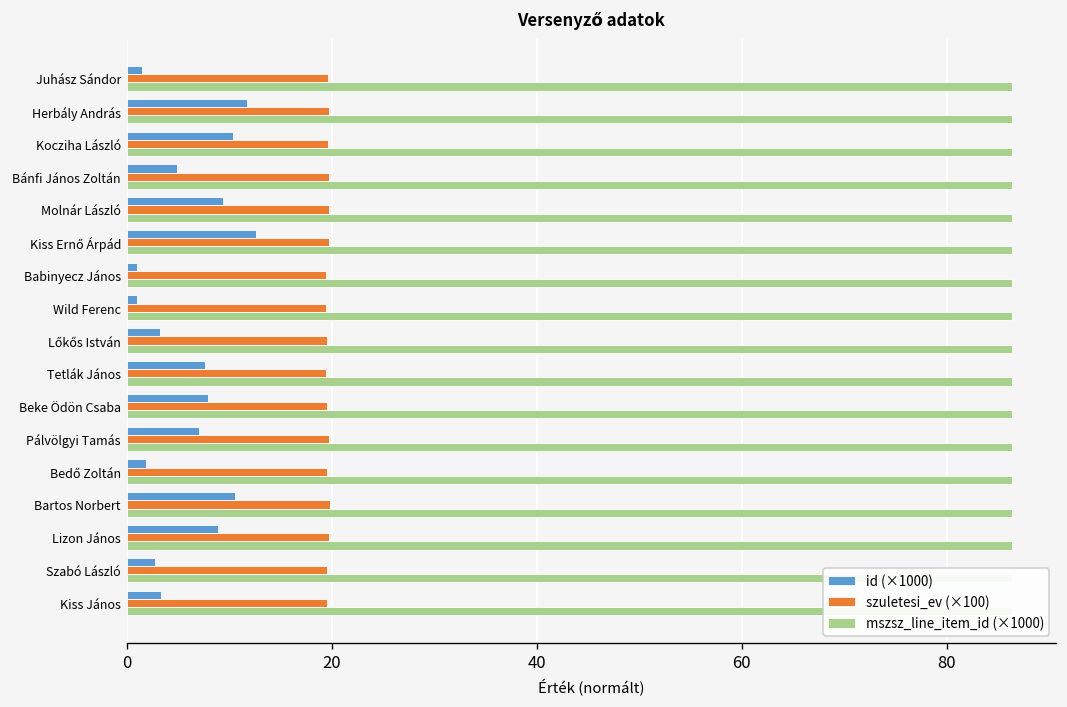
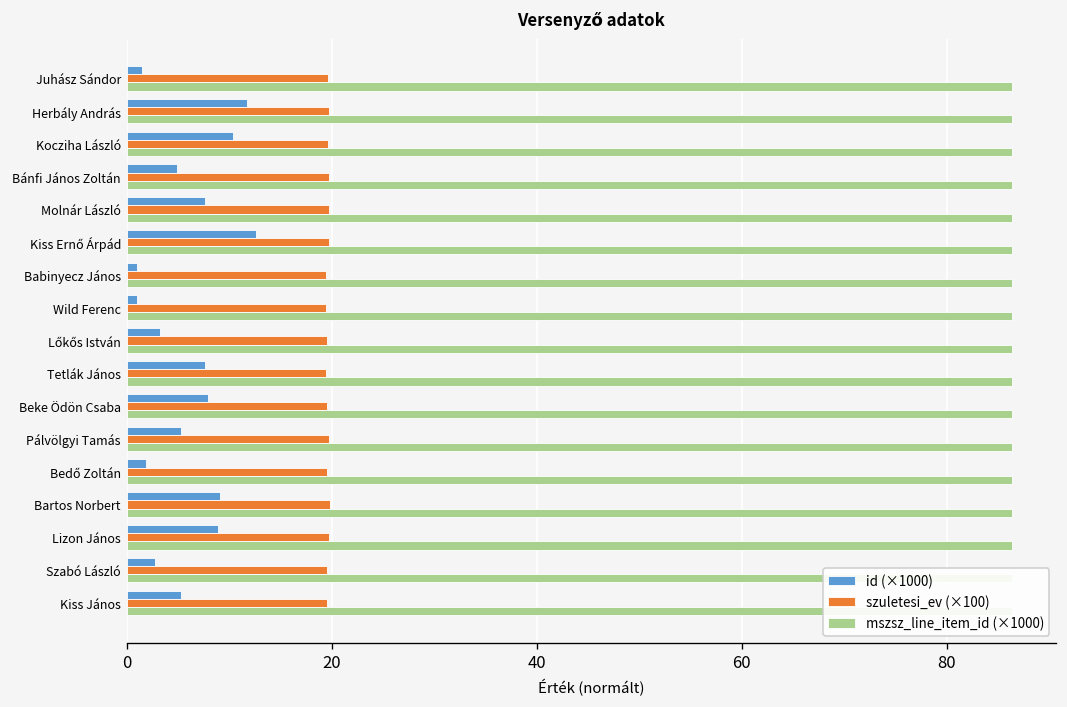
  {
    "id (×1000)": {
      "Juhász Sándor": 2,
      "Herbály András": 12,
      "Kocziha László": 10,
      "Bánfi János Zoltán": 5,
-     "Molnár László": 9,
+     "Molnár László": 8,
      "Kiss Ernő Árpád": 13,
      "Babinyecz János": 1,
      "Wild Ferenc": 1,
      "Lőkős István": 3,
      "Tetlák János": 8,
      "Beke Ödön Csaba": 8,
-     "Pálvölgyi Tamás": 7,
+     "Pálvölgyi Tamás": 5,
      "Bedő Zoltán": 2,
-     "Bartos Norbert": 11,
+     "Bartos Norbert": 9,
      "Lizon János": 9,
      "Szabó László": 3,
-     "Kiss János": 3
+     "Kiss János": 5
    },
    "szuletesi_ev (×100)": {
      "Juhász Sándor": 20,
      "Herbály András": 20,
      "Kocziha László": 20,
      "Bánfi János Zoltán": 20,
      "Molnár László": 20,
      "Kiss Ernő Árpád": 20,
      "Babinyecz János": 19,
      "Wild Ferenc": 19,
      "Lőkős István": 20,
      "Tetlák János": 19,
      "Beke Ödön Csaba": 19,
      "Pálvölgyi Tamás": 20,
      "Bedő Zoltán": 20,
      "Bartos Norbert": 20,
      "Lizon János": 20,
      "Szabó László": 20,
      "Kiss János": 20
    },
    "mszsz_line_item_id (×1000)": {
      "Juhász Sándor": 86,
      "Herbály András": 86,
      "Kocziha László": 86,
      "Bánfi János Zoltán": 86,
      "Molnár László": 86,
      "Kiss Ernő Árpád": 86,
      "Babinyecz János": 86,
      "Wild Ferenc": 86,
      "Lőkős István": 86,
      "Tetlák János": 86,
      "Beke Ödön Csaba": 86,
      "Pálvölgyi Tamás": 86,
      "Bedő Zoltán": 86,
      "Bartos Norbert": 86,
      "Lizon János": 86
    }
  }
